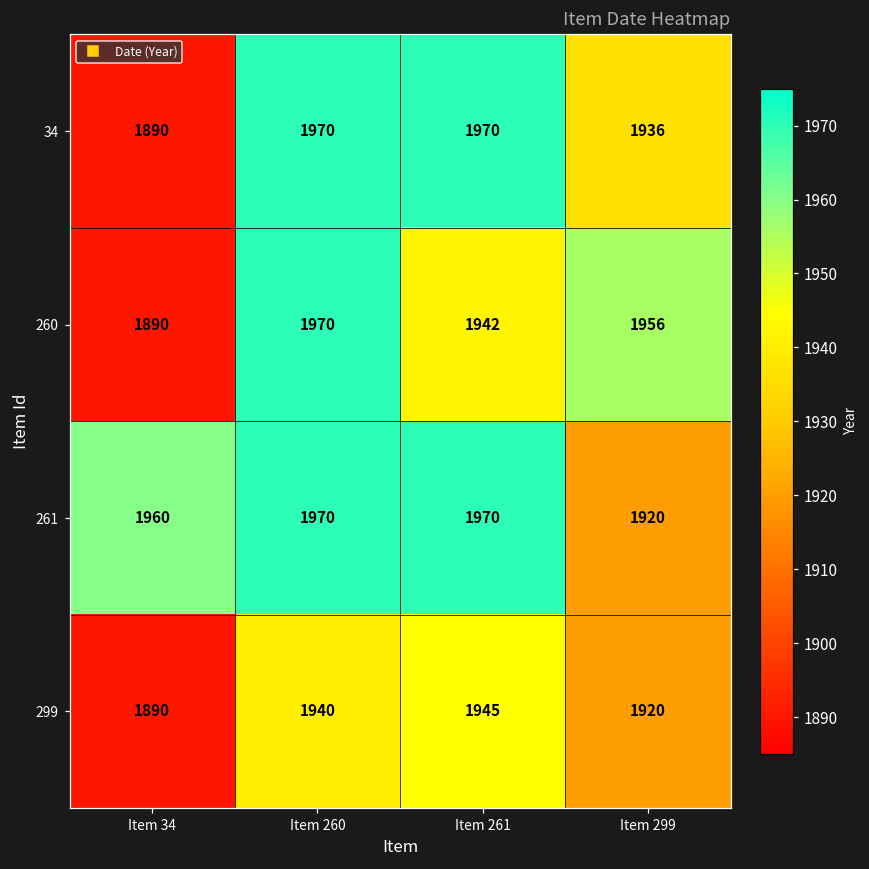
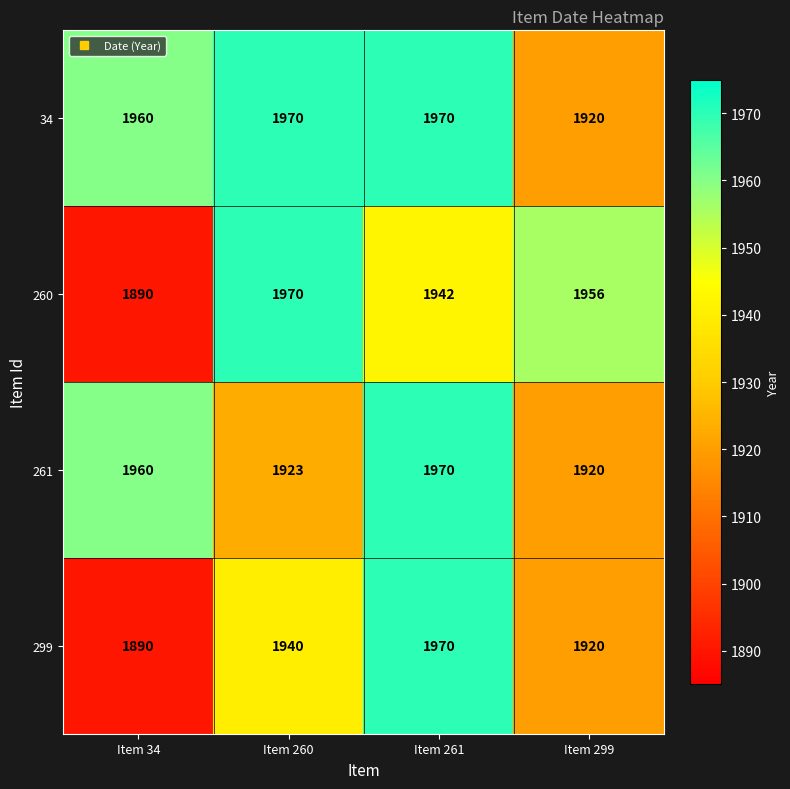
  {
    "34": {
-     "Item 34": 1890,
+     "Item 34": 1960,
      "Item 260": 1970,
      "Item 261": 1970,
-     "Item 299": 1936
+     "Item 299": 1920
    },
    "260": {
      "Item 34": 1890,
      "Item 260": 1970,
      "Item 261": 1942,
      "Item 299": 1956
    },
    "261": {
      "Item 34": 1960,
-     "Item 260": 1970,
+     "Item 260": 1923,
      "Item 261": 1970,
      "Item 299": 1920
    },
    "299": {
      "Item 34": 1890,
      "Item 260": 1940,
-     "Item 261": 1945,
+     "Item 261": 1970,
      "Item 299": 1920
    }
  }
